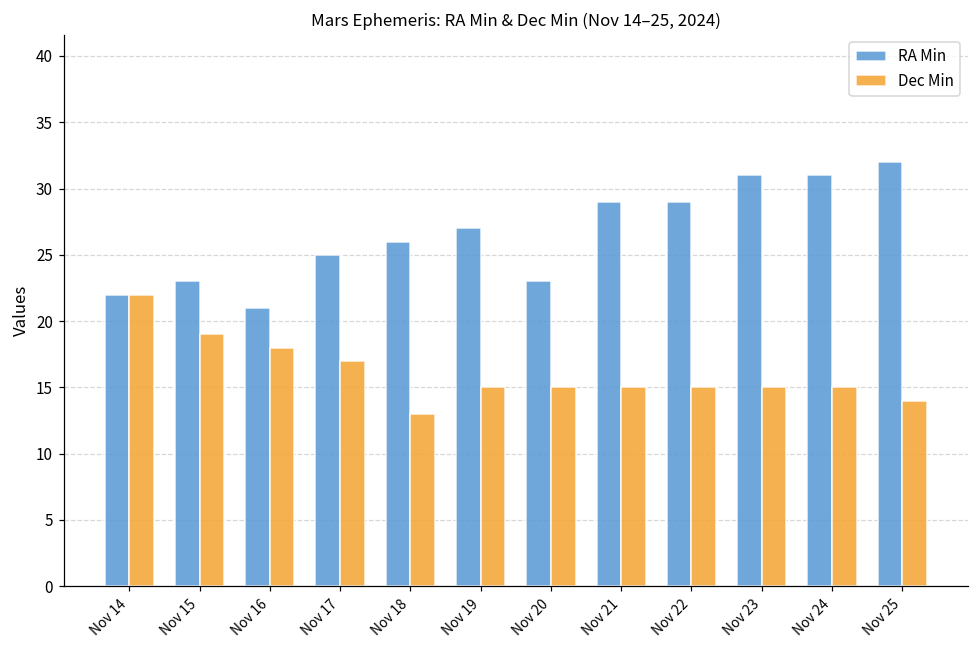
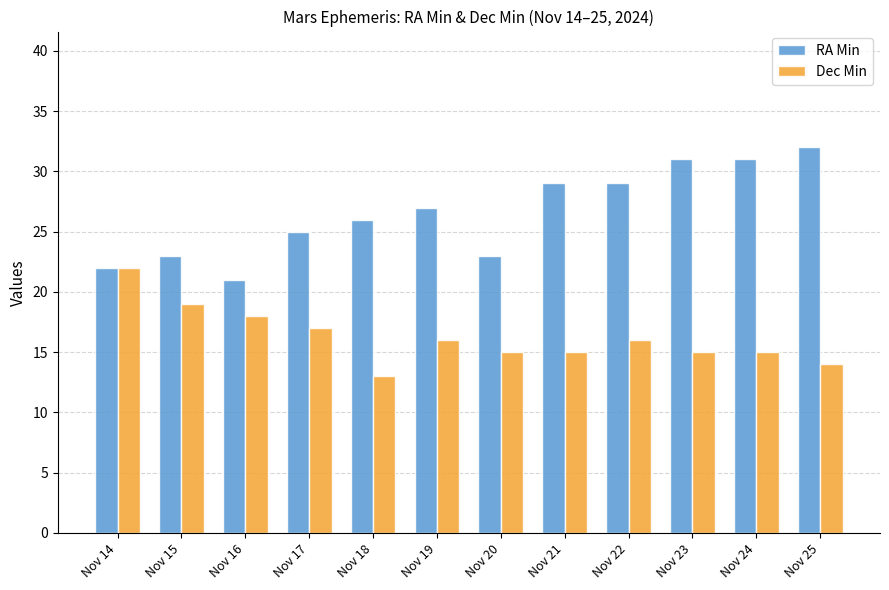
  {
    "RA Min": {
      "Nov 14": 22,
      "Nov 15": 23,
      "Nov 16": 21,
      "Nov 17": 25,
      "Nov 18": 26,
      "Nov 19": 27,
      "Nov 20": 23,
      "Nov 21": 29,
      "Nov 22": 29,
      "Nov 23": 31,
      "Nov 24": 31,
      "Nov 25": 32
    },
    "Dec Min": {
      "Nov 14": 22,
      "Nov 15": 19,
      "Nov 16": 18,
      "Nov 17": 17,
      "Nov 18": 13,
-     "Nov 19": 15,
+     "Nov 19": 16,
      "Nov 20": 15,
      "Nov 21": 15,
-     "Nov 22": 15,
+     "Nov 22": 16,
      "Nov 23": 15,
      "Nov 24": 15,
      "Nov 25": 14
    }
  }
